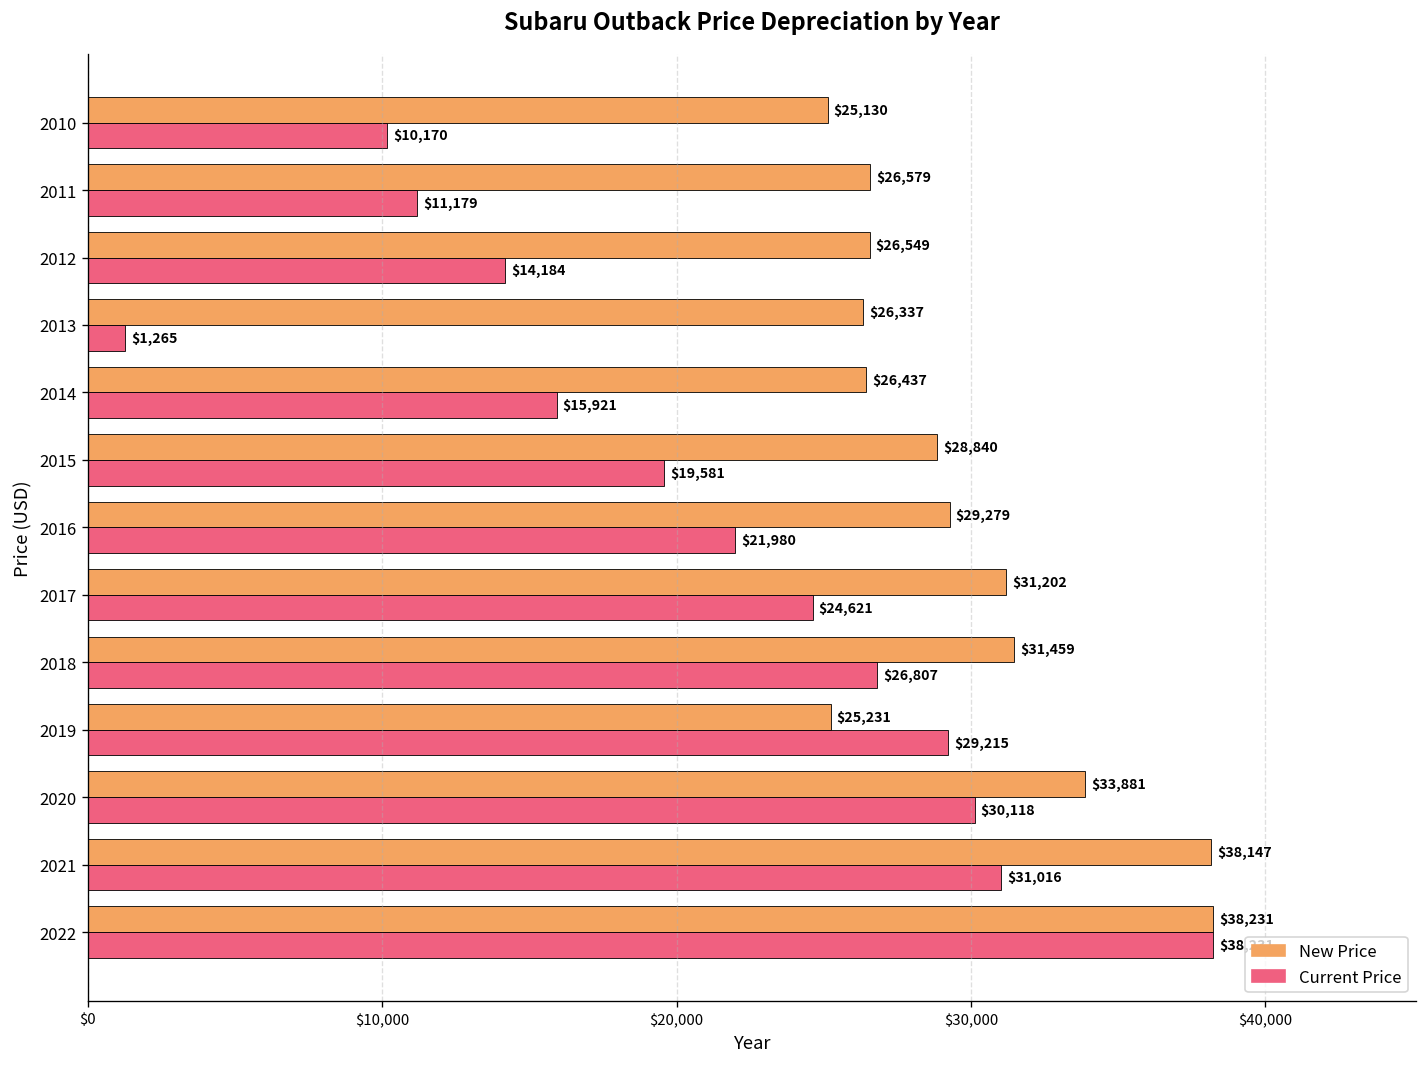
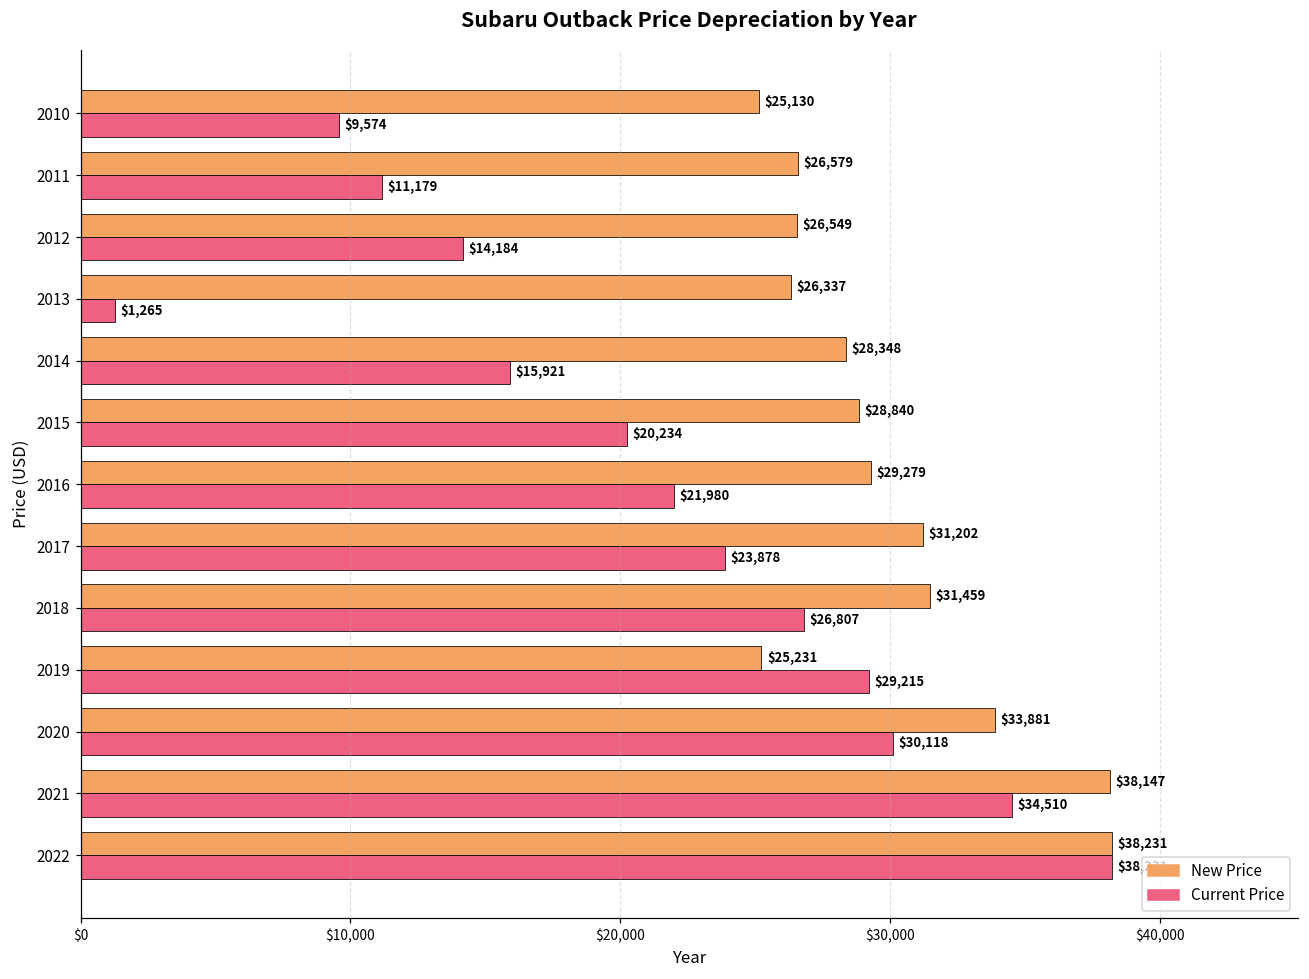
  {
    "New Price": {
      "2010": "$25,130",
      "2011": "$26,579",
      "2012": "$26,549",
      "2013": "$26,337",
-     "2014": "$26,437",
+     "2014": "$28,348",
      "2015": "$28,840",
      "2016": "$29,279",
      "2017": "$31,202",
      "2018": "$31,459",
      "2019": "$25,231",
      "2020": "$33,881",
      "2021": "$38,147",
      "2022": "$38,231"
    },
    "Current Price": {
-     "2010": "$10,170",
+     "2010": "$9,574",
      "2011": "$11,179",
      "2012": "$14,184",
      "2013": "$1,265",
      "2014": "$15,921",
-     "2015": "$19,581",
+     "2015": "$20,234",
      "2016": "$21,980",
-     "2017": "$24,621",
+     "2017": "$23,878",
      "2018": "$26,807",
      "2019": "$29,215",
      "2020": "$30,118",
-     "2021": "$31,016"
+     "2021": "$34,510"
    }
  }
